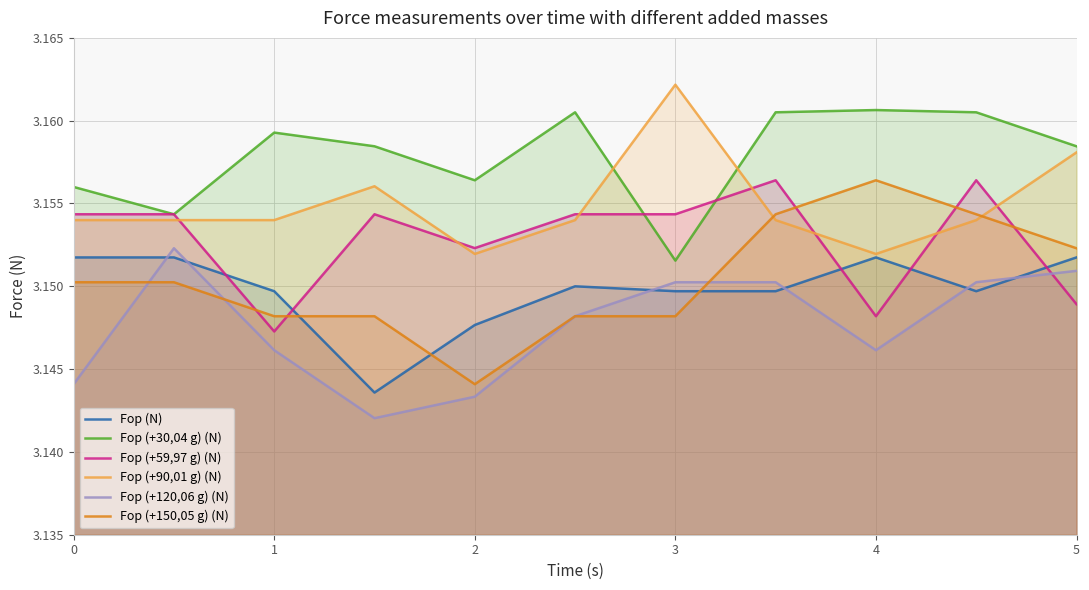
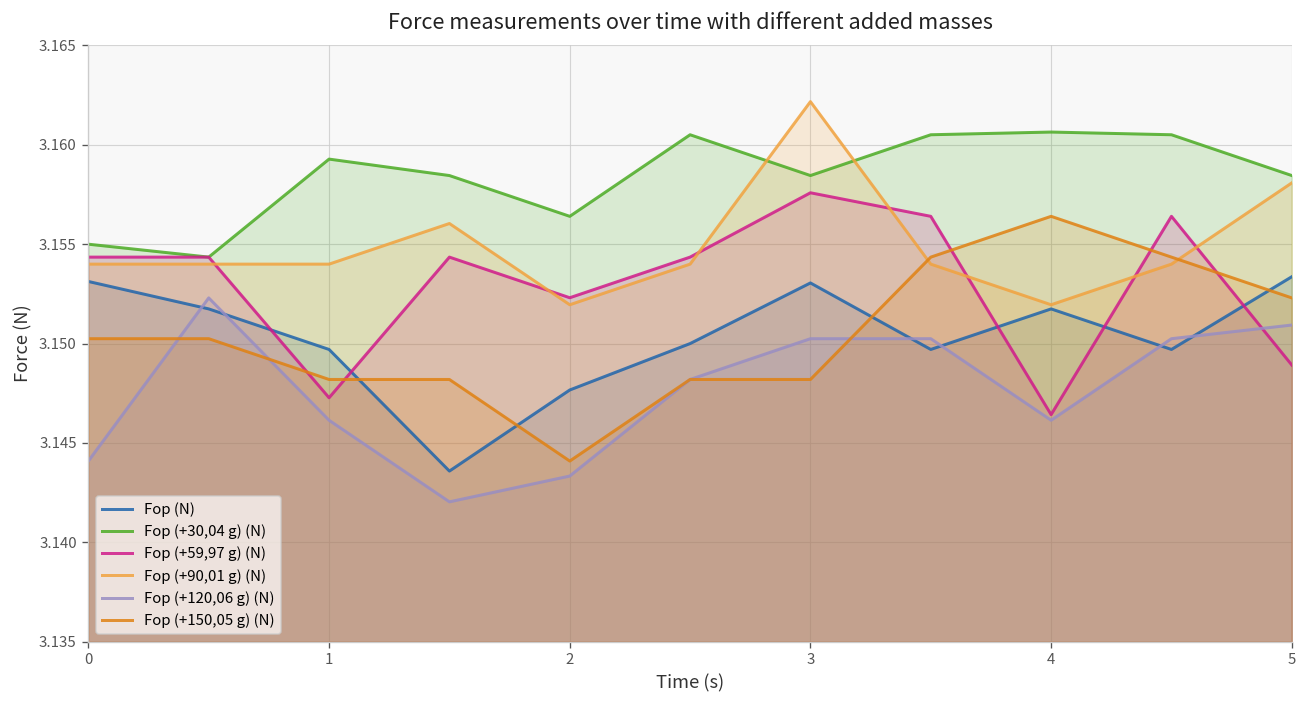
  {
    "Fop (N)": {
-     "0": 3.1517,
+     "0": 3.1531,
      "1": 3.1497,
      "2": 3.1477,
-     "3": 3.1497,
+     "3": 3.1531,
      "4": 3.1517,
-     "5": 3.1517
+     "5": 3.1534
    },
    "Fop (+30,04 g) (N)": {
-     "0": 3.156,
+     "0": 3.155,
      "1": 3.1593,
      "2": 3.1564,
-     "3": 3.1516,
+     "3": 3.1585,
      "4": 3.1606,
      "5": 3.1585
    },
    "Fop (+59,97 g) (N)": {
      "0": 3.1544,
      "1": 3.1473,
      "2": 3.1523,
-     "3": 3.1544,
-     "4": 3.1482,
+     "3": 3.1576,
+     "4": 3.1464,
      "5": 3.1489
    },
    "Fop (+120,06 g) (N)": {
      "0": 3.1441,
      "1": 3.1461,
      "2": 3.1433,
      "3": 3.1502,
      "4": 3.1461,
      "5": 3.1509
    }
  }
